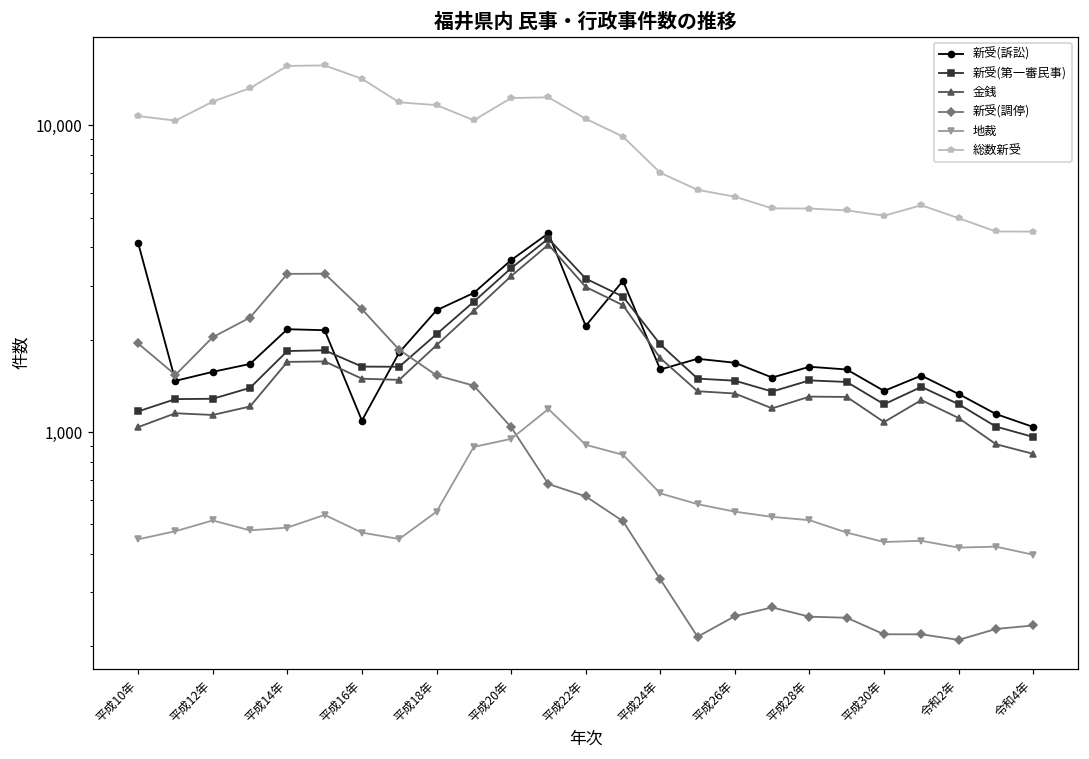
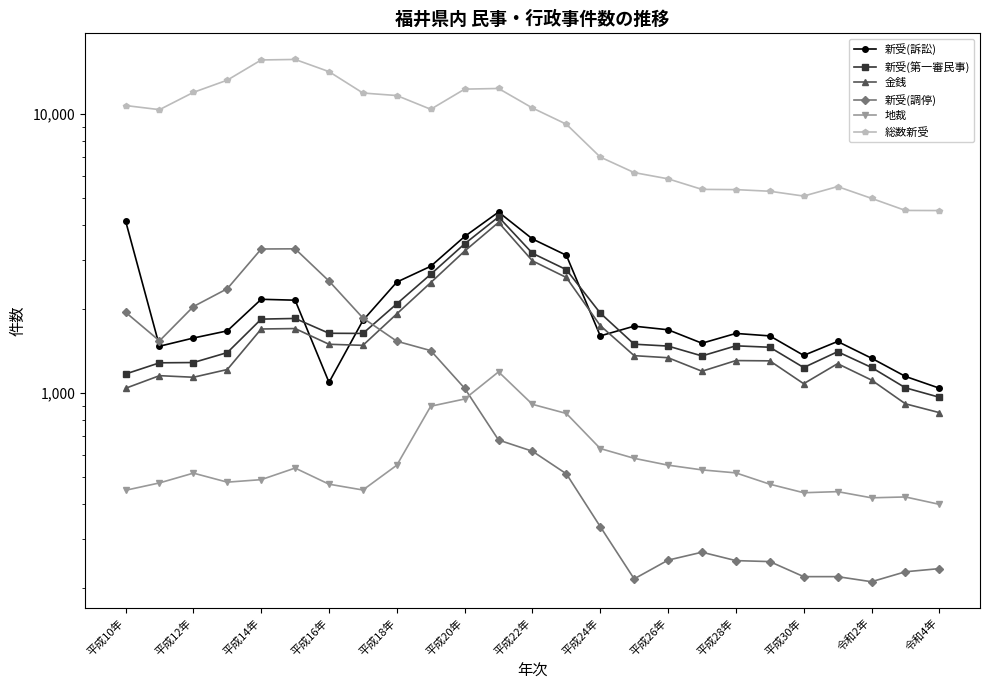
  {
    "新受(訴訟)": {
      "平成10年": "4,100",
      "平成12年": "1,600",
      "平成14年": "2,200",
      "平成16年": "1,090",
      "平成18年": "2,500",
      "平成20年": "3,600",
-     "平成22年": "2,200",
+     "平成22年": "3,600",
      "平成24年": "1,600",
      "平成26年": "1,700",
      "平成28年": "1,600",
      "平成30年": "1,400",
      "令和2年": "1,300",
      "令和4年": "1,040"
    }
  }
